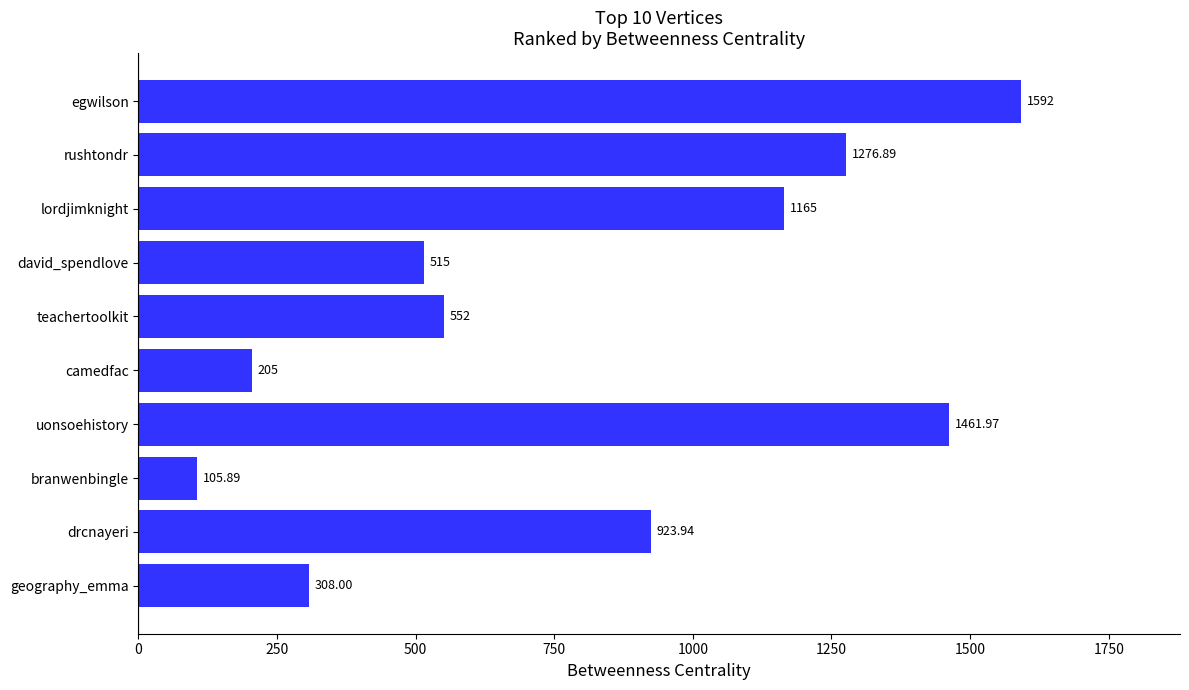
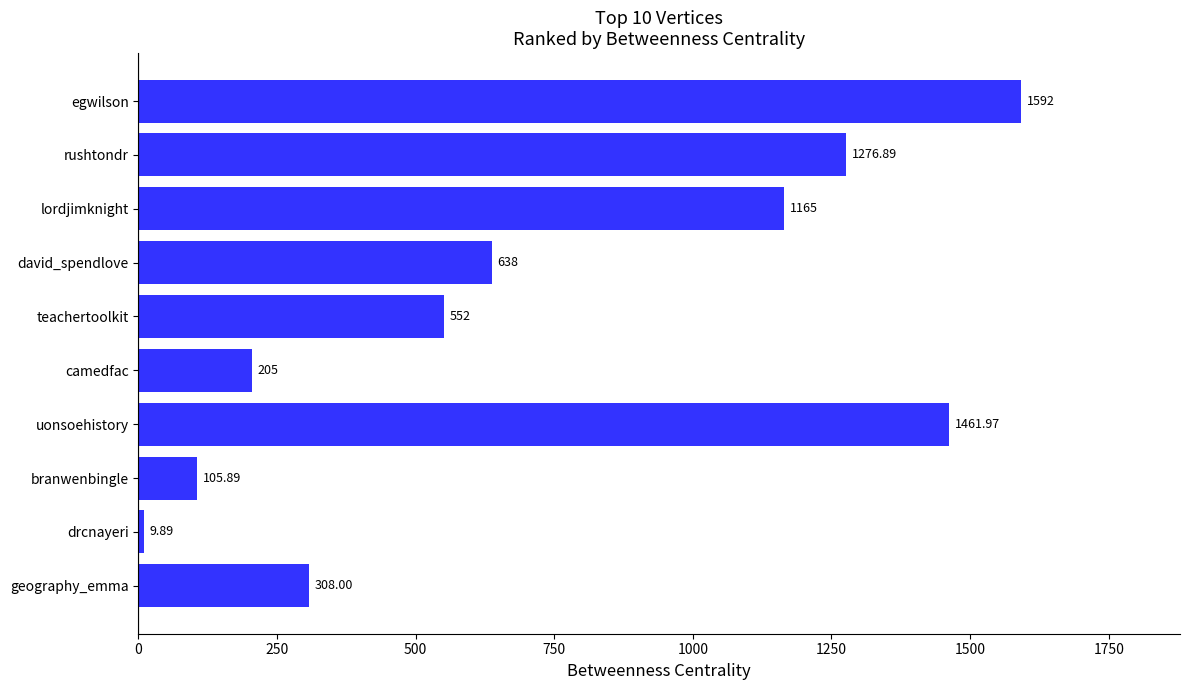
  {
    "egwilson": 1592,
    "rushtondr": 1276.89,
    "lordjimknight": 1165,
-   "david_spendlove": 515,
+   "david_spendlove": 638,
    "teachertoolkit": 552,
    "camedfac": 205,
    "uonsoehistory": 1461.97,
    "branwenbingle": 105.89,
-   "drcnayeri": 923.94,
+   "drcnayeri": 9.89,
    "geography_emma": 308.00
  }
